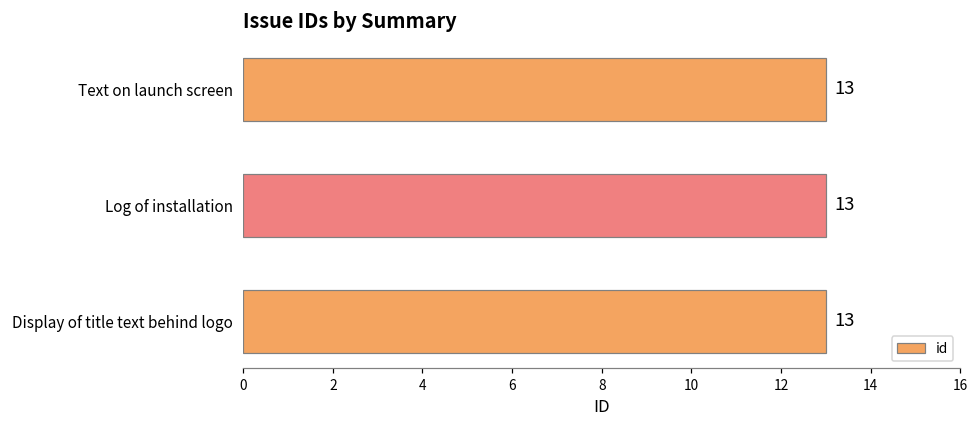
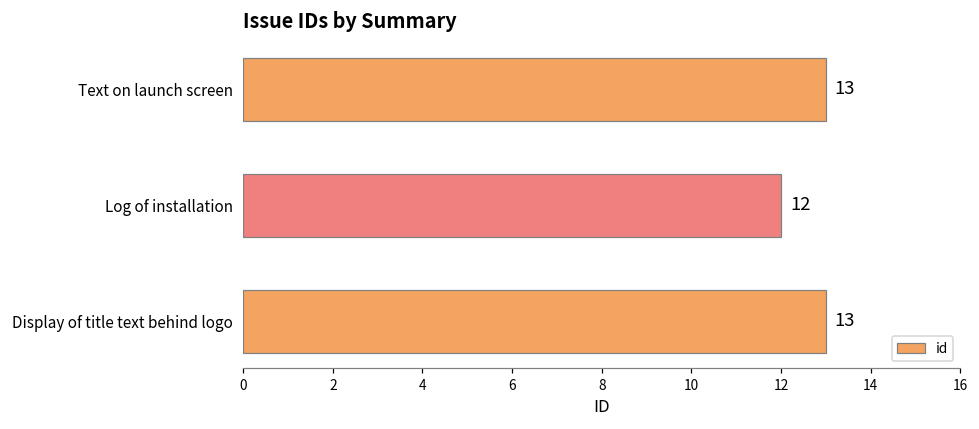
  {
    "Text on launch screen": 13,
-   "Log of installation": 13,
+   "Log of installation": 12,
    "Display of title text behind logo": 13
  }
